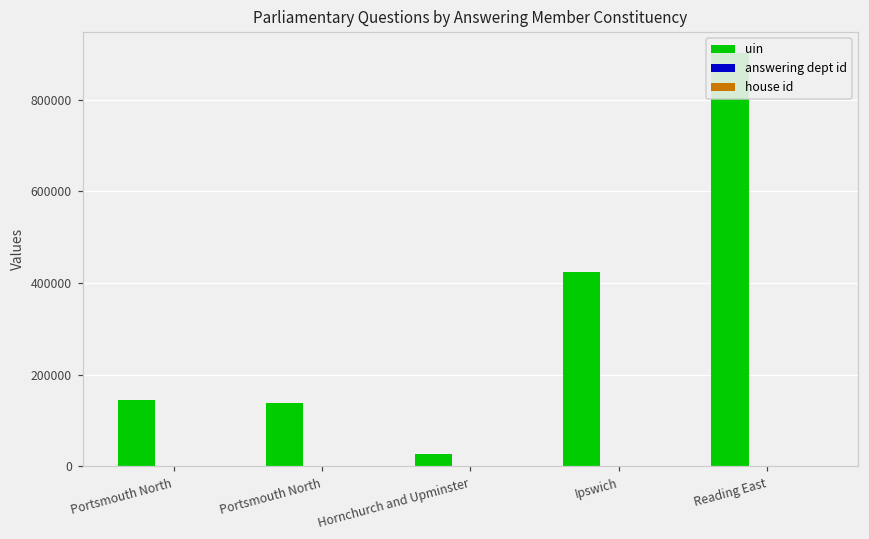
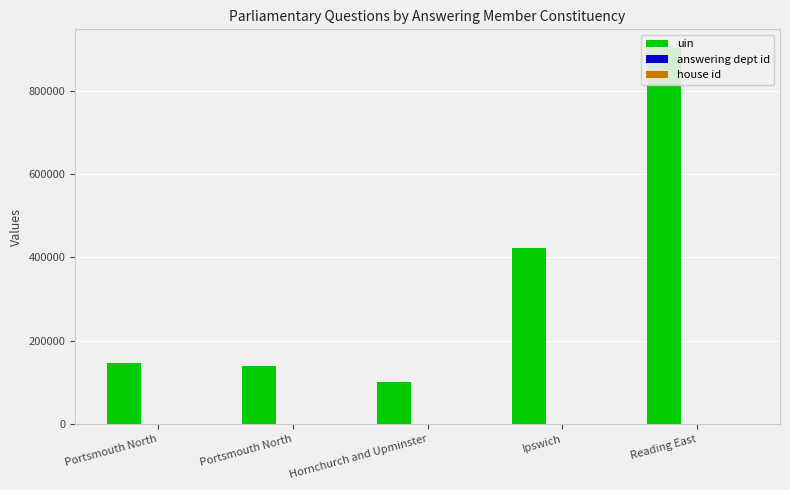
  {
    "uin": {
-     "Hornchurch and Upminster": 30000,
+     "Hornchurch and Upminster": 100000,
      "Ipswich": 420000
    }
  }
